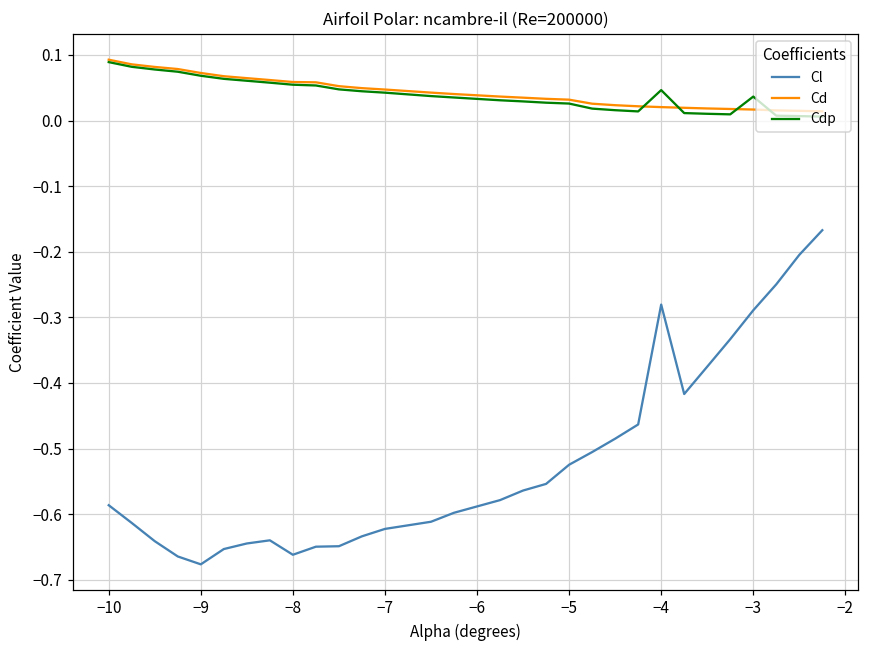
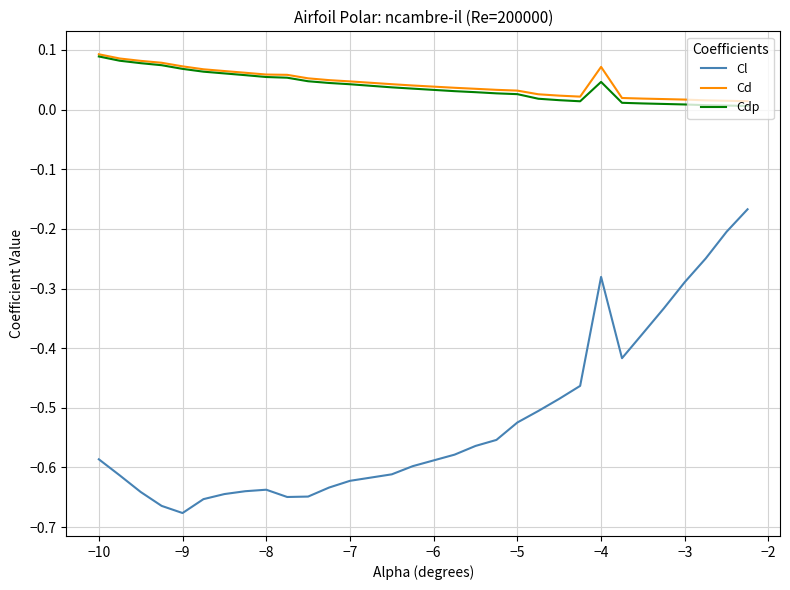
  {
    "Cl": {
      "−10": -0.59,
      "−9": -0.68,
-     "−8": -0.66,
+     "−8": -0.64,
      "−7": -0.62,
      "−5": -0.52,
      "−4": -0.28,
      "−3": -0.29
    },
    "Cd": {
      "−9": 0.07,
      "−7": 0.05,
      "−5": 0.03,
-     "−4": 0.02,
+     "−4": 0.07,
      "−3": 0.02
    },
    "Cdp": {
      "−9": 0.07,
      "−7": 0.04,
      "−5": 0.03,
      "−4": 0.05,
-     "−3": 0.04
+     "−3": 0.01
    }
  }
